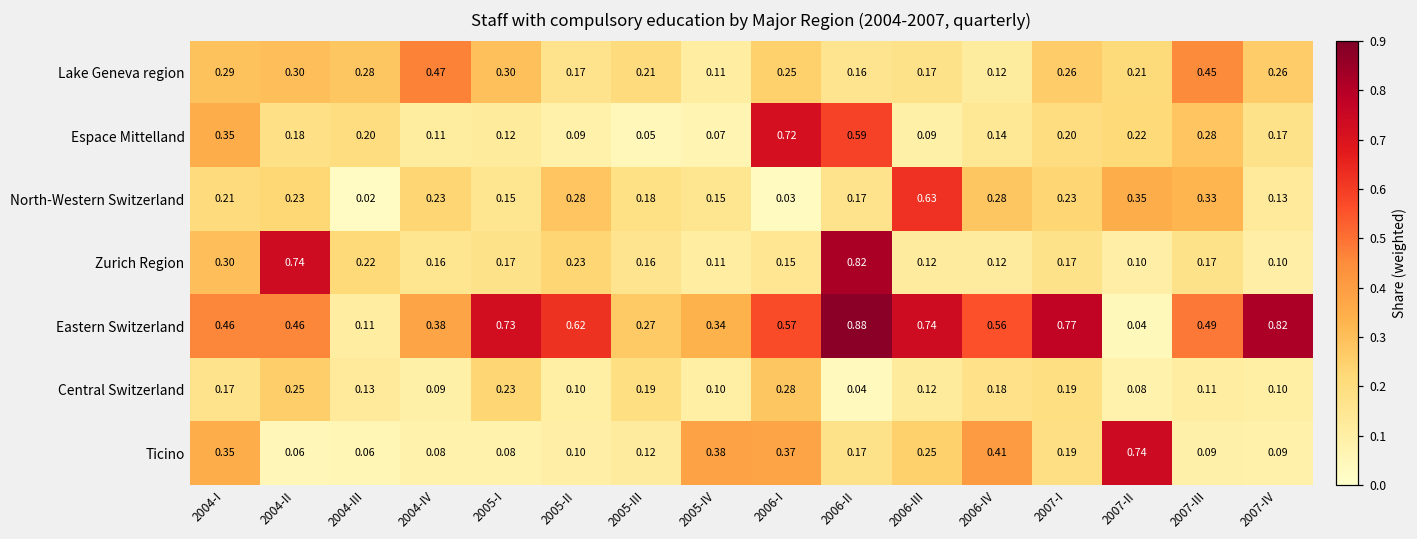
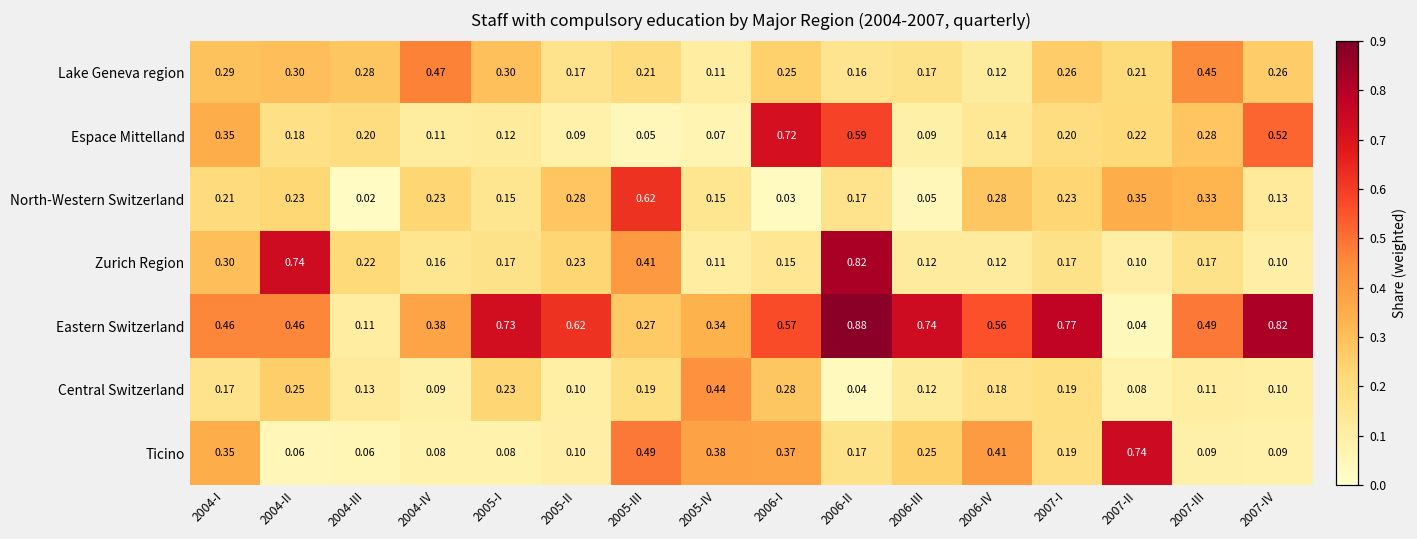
  {
    "Lake Geneva region": {
      "2004-I": 0.29,
      "2004-II": 0.30,
      "2004-III": 0.28,
      "2004-IV": 0.47,
      "2005-I": 0.30,
      "2005-II": 0.17,
      "2005-III": 0.21,
      "2005-IV": 0.11,
      "2006-I": 0.25,
      "2006-II": 0.16,
      "2006-III": 0.17,
      "2006-IV": 0.12,
      "2007-I": 0.26,
      "2007-II": 0.21,
      "2007-III": 0.45,
      "2007-IV": 0.26
    },
    "Espace Mittelland": {
      "2004-I": 0.35,
      "2004-II": 0.18,
      "2004-III": 0.20,
      "2004-IV": 0.11,
      "2005-I": 0.12,
      "2005-II": 0.09,
      "2005-III": 0.05,
      "2005-IV": 0.07,
      "2006-I": 0.72,
      "2006-II": 0.59,
      "2006-III": 0.09,
      "2006-IV": 0.14,
      "2007-I": 0.20,
      "2007-II": 0.22,
      "2007-III": 0.28,
-     "2007-IV": 0.17
+     "2007-IV": 0.52
    },
    "North-Western Switzerland": {
      "2004-I": 0.21,
      "2004-II": 0.23,
      "2004-III": 0.02,
      "2004-IV": 0.23,
      "2005-I": 0.15,
      "2005-II": 0.28,
-     "2005-III": 0.18,
+     "2005-III": 0.62,
      "2005-IV": 0.15,
      "2006-I": 0.03,
      "2006-II": 0.17,
-     "2006-III": 0.63,
+     "2006-III": 0.05,
      "2006-IV": 0.28,
      "2007-I": 0.23,
      "2007-II": 0.35,
      "2007-III": 0.33,
      "2007-IV": 0.13
    },
    "Zurich Region": {
      "2004-I": 0.30,
      "2004-II": 0.74,
      "2004-III": 0.22,
      "2004-IV": 0.16,
      "2005-I": 0.17,
      "2005-II": 0.23,
-     "2005-III": 0.16,
+     "2005-III": 0.41,
      "2005-IV": 0.11,
      "2006-I": 0.15,
      "2006-II": 0.82,
      "2006-III": 0.12,
      "2006-IV": 0.12,
      "2007-I": 0.17,
      "2007-II": 0.10,
      "2007-III": 0.17,
      "2007-IV": 0.10
    },
    "Eastern Switzerland": {
      "2004-I": 0.46,
      "2004-II": 0.46,
      "2004-III": 0.11,
      "2004-IV": 0.38,
      "2005-I": 0.73,
      "2005-II": 0.62,
      "2005-III": 0.27,
      "2005-IV": 0.34,
      "2006-I": 0.57,
      "2006-II": 0.88,
      "2006-III": 0.74,
      "2006-IV": 0.56,
      "2007-I": 0.77,
      "2007-II": 0.04,
      "2007-III": 0.49,
      "2007-IV": 0.82
    },
    "Central Switzerland": {
      "2004-I": 0.17,
      "2004-II": 0.25,
      "2004-III": 0.13,
      "2004-IV": 0.09,
      "2005-I": 0.23,
      "2005-II": 0.10,
      "2005-III": 0.19,
-     "2005-IV": 0.10,
+     "2005-IV": 0.44,
      "2006-I": 0.28,
      "2006-II": 0.04,
      "2006-III": 0.12,
      "2006-IV": 0.18,
      "2007-I": 0.19,
      "2007-II": 0.08,
      "2007-III": 0.11,
      "2007-IV": 0.10
    },
    "Ticino": {
      "2004-I": 0.35,
      "2004-II": 0.06,
      "2004-III": 0.06,
      "2004-IV": 0.08,
      "2005-I": 0.08,
      "2005-II": 0.10,
-     "2005-III": 0.12,
+     "2005-III": 0.49,
      "2005-IV": 0.38,
      "2006-I": 0.37,
      "2006-II": 0.17,
      "2006-III": 0.25,
      "2006-IV": 0.41,
      "2007-I": 0.19,
      "2007-II": 0.74,
      "2007-III": 0.09,
      "2007-IV": 0.09
    }
  }
